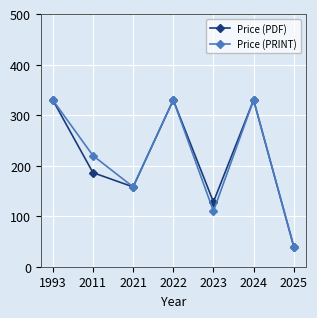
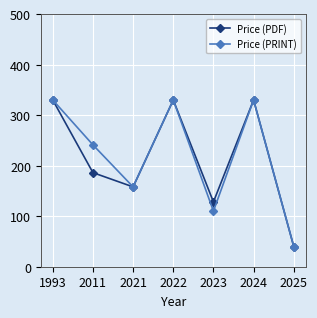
  {
    "Price (PDF)": {
      "2011": 190,
      "2023": 130
    },
    "Price (PRINT)": {
-     "2011": 220,
+     "2011": 240,
      "2023": 110
    }
  }
